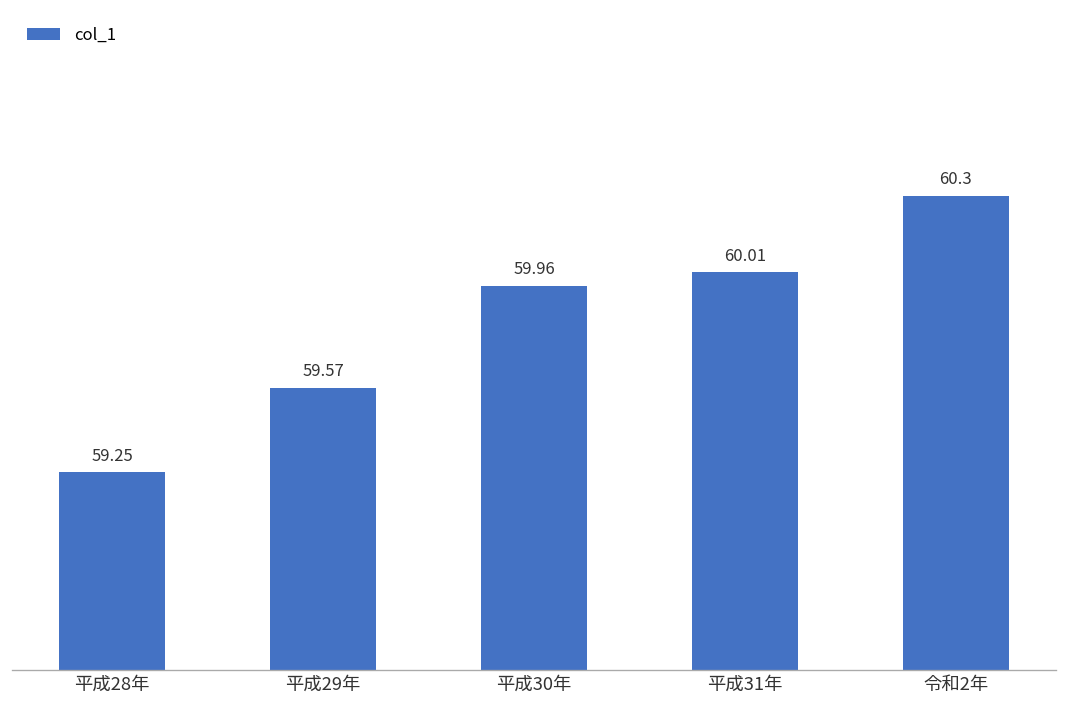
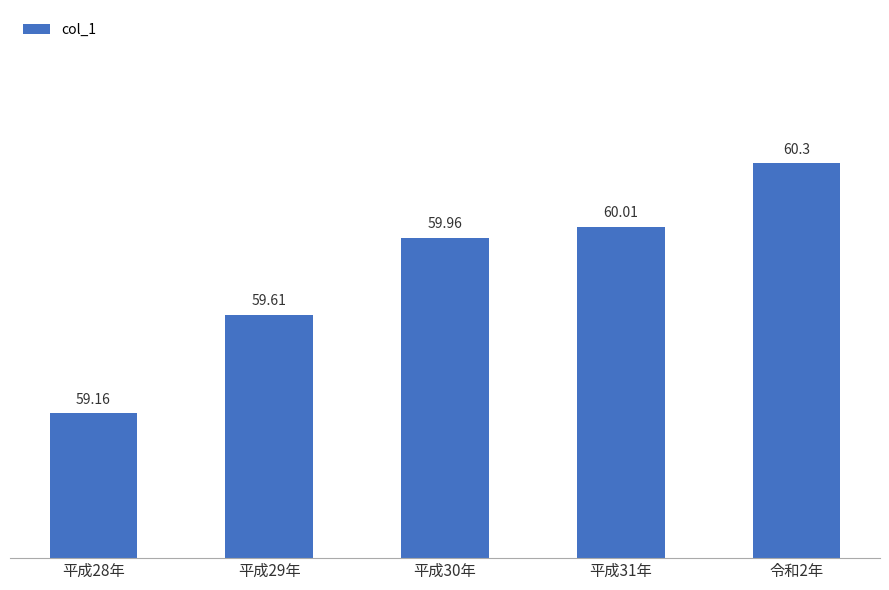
  {
-   "平成28年": 59.25,
-   "平成29年": 59.57,
+   "平成28年": 59.16,
+   "平成29年": 59.61,
    "平成30年": 59.96,
    "平成31年": 60.01,
    "令和2年": 60.3
  }
